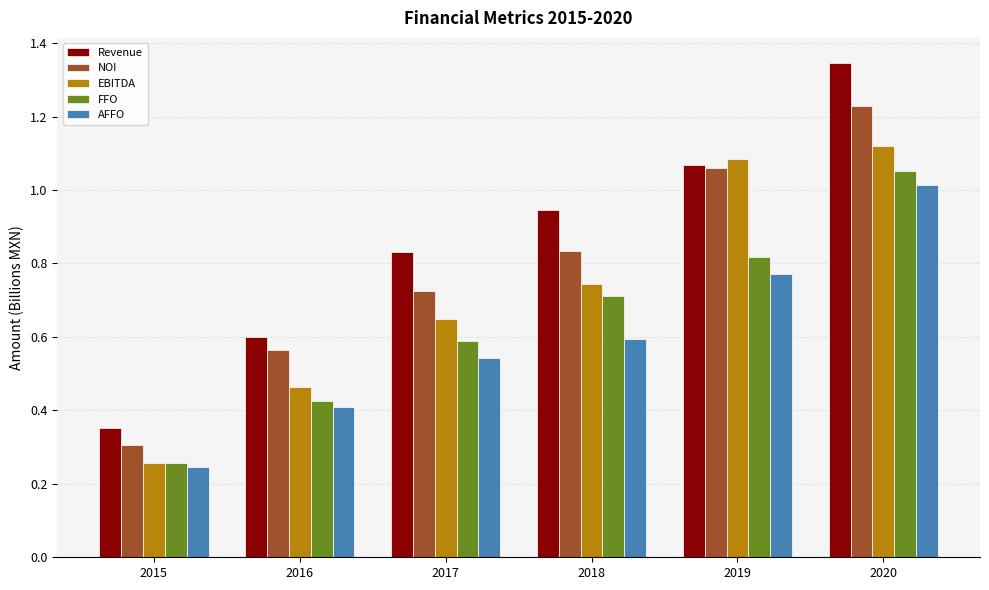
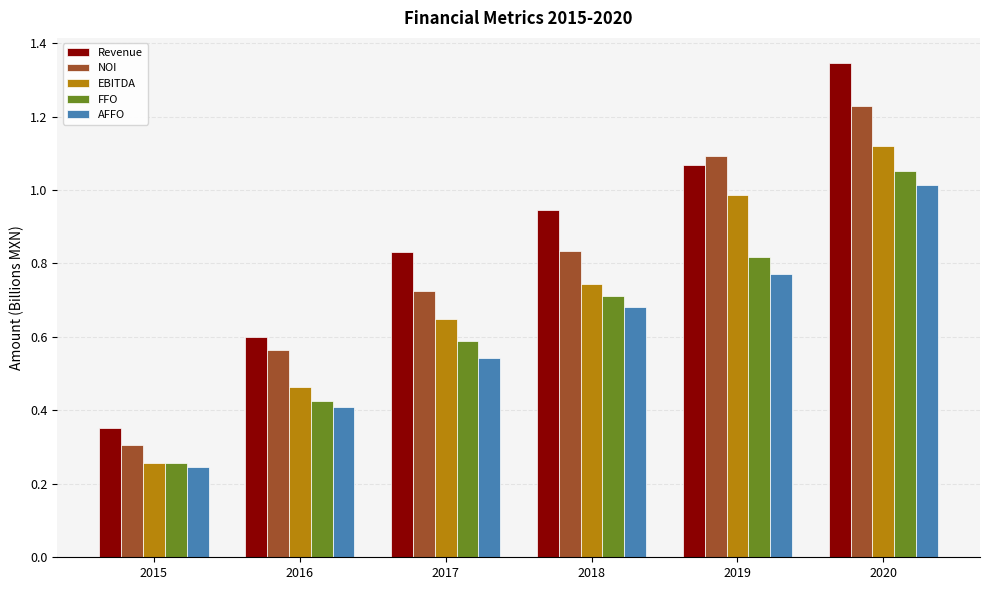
  {
    "Revenue": {
      "2015": 0.35,
      "2016": 0.60,
      "2017": 0.83,
      "2018": 0.95,
      "2019": 1.07,
      "2020": 1.35
    },
    "NOI": {
      "2015": 0.31,
      "2016": 0.57,
      "2017": 0.73,
      "2018": 0.83,
-     "2019": 1.06,
+     "2019": 1.09,
      "2020": 1.23
    },
    "EBITDA": {
      "2015": 0.26,
      "2016": 0.46,
      "2017": 0.65,
      "2018": 0.75,
-     "2019": 1.08,
+     "2019": 0.99,
      "2020": 1.12
    },
    "FFO": {
      "2015": 0.26,
      "2016": 0.43,
      "2017": 0.59,
      "2018": 0.71,
      "2019": 0.82,
      "2020": 1.05
    },
    "AFFO": {
      "2015": 0.25,
      "2016": 0.41,
      "2017": 0.54,
-     "2018": 0.60,
+     "2018": 0.68,
      "2019": 0.77,
      "2020": 1.01
    }
  }
